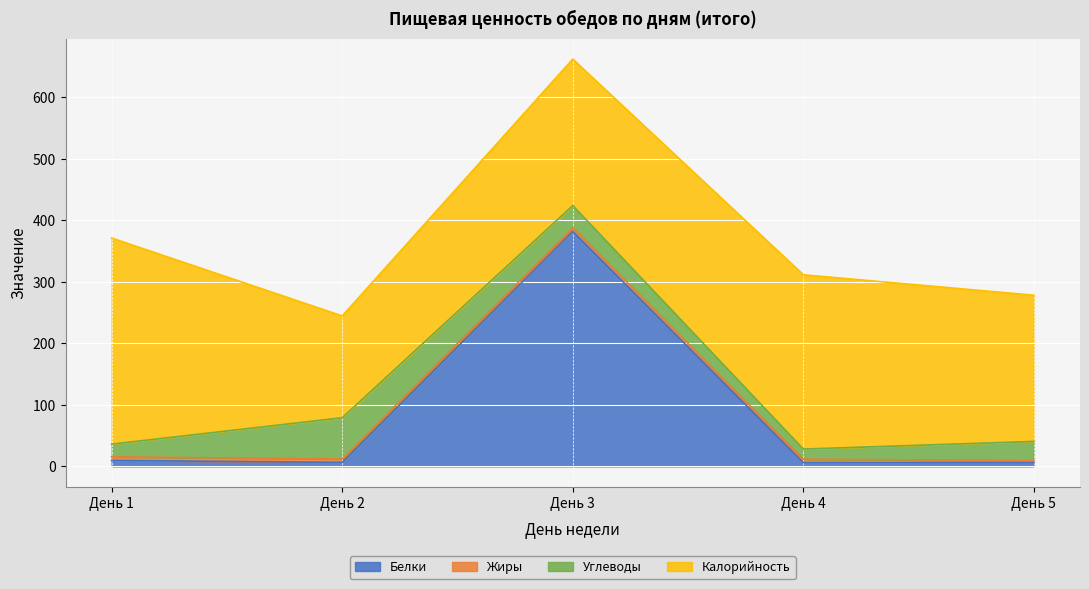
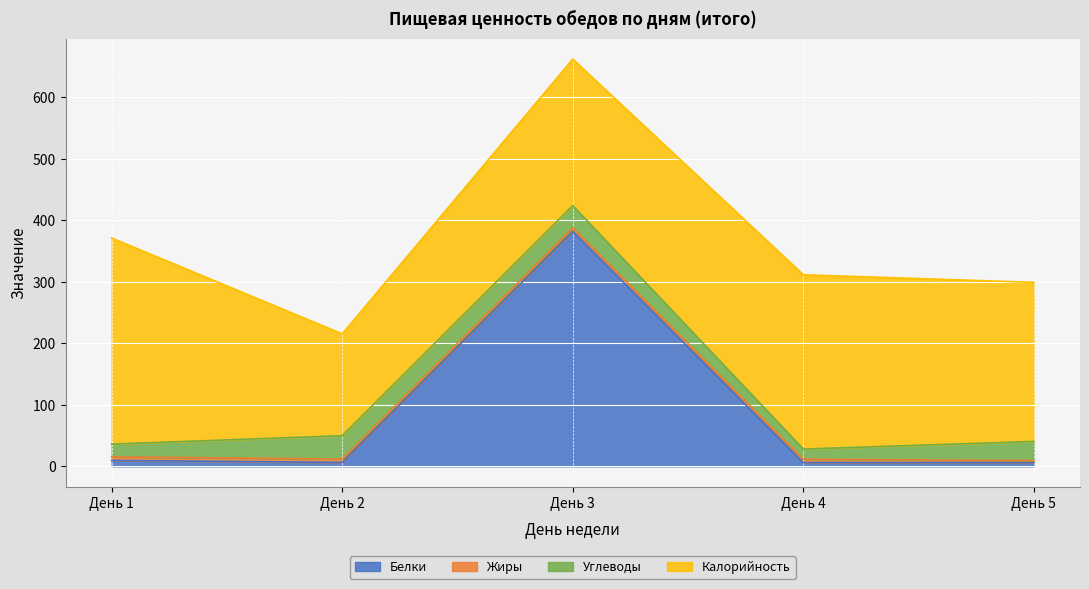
  {
    "Белки": {
      "День 1": 10,
      "День 2": 10,
      "День 3": 380,
      "День 4": 10
    },
    "Жиры": {
      "День 1": 10,
      "День 2": 10,
      "День 3": 10,
      "День 4": 10
    },
    "Углеводы": {
      "День 1": 20,
-     "День 2": 70,
+     "День 2": 40,
      "День 3": 40,
      "День 4": 20,
      "День 5": 30
    },
    "Калорийность": {
      "День 1": 340,
      "День 2": 170,
      "День 3": 240,
      "День 4": 280,
-     "День 5": 240
+     "День 5": 260
    }
  }
